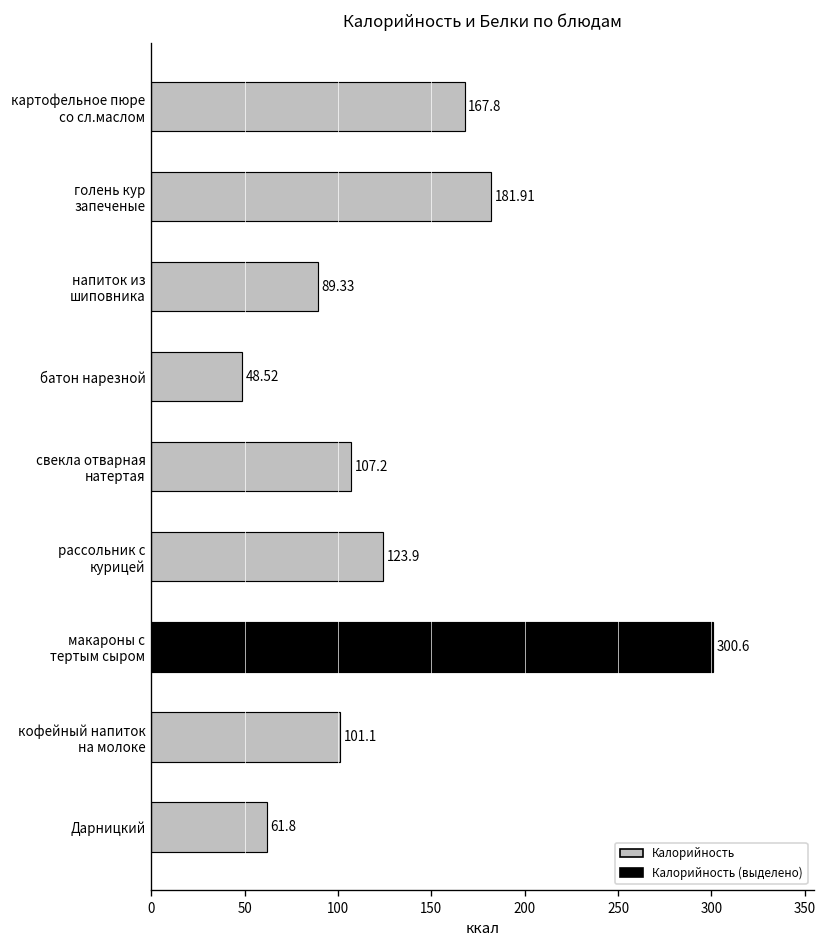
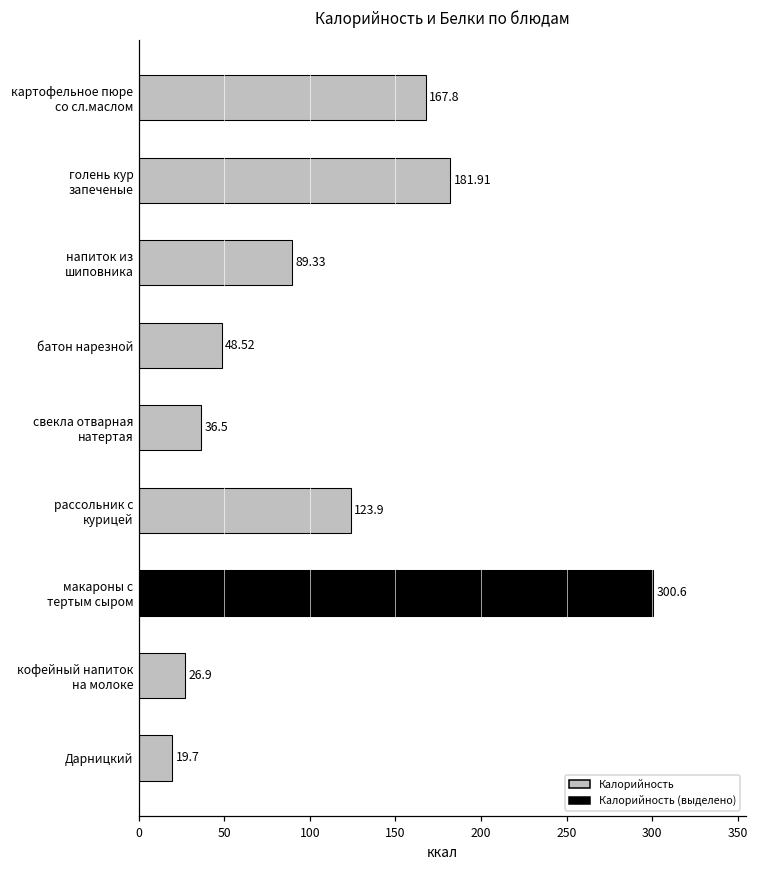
  {
    "картофельное пюре со сл.маслом": 167.8,
    "голень кур запеченые": 181.91,
    "напиток из шиповника": 89.33,
    "батон нарезной": 48.52,
-   "свекла отварная натертая": 107.2,
+   "свекла отварная натертая": 36.5,
    "рассольник с курицей": 123.9,
    "макароны с тертым сыром": 300.6,
-   "кофейный напиток на молоке": 101.1,
-   "Дарницкий": 61.8
+   "кофейный напиток на молоке": 26.9,
+   "Дарницкий": 19.7
  }
